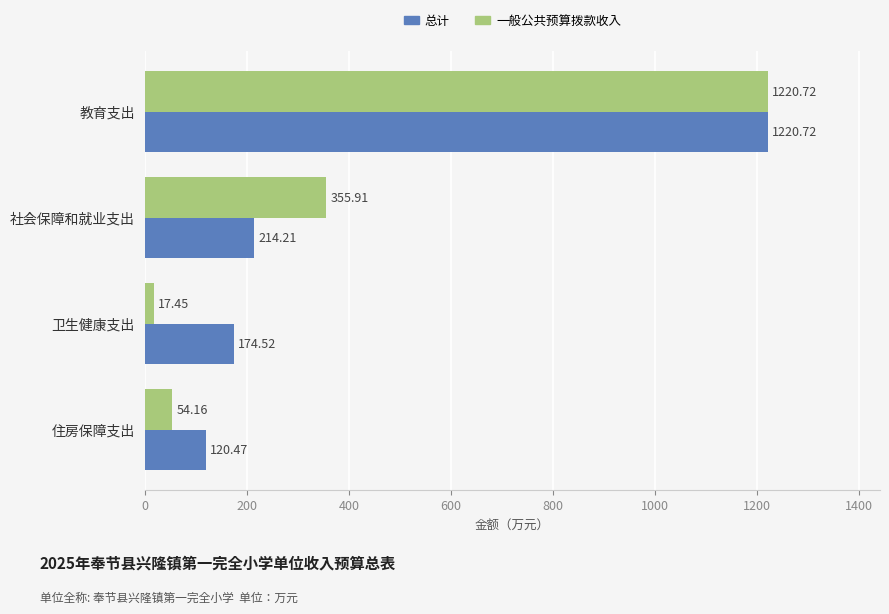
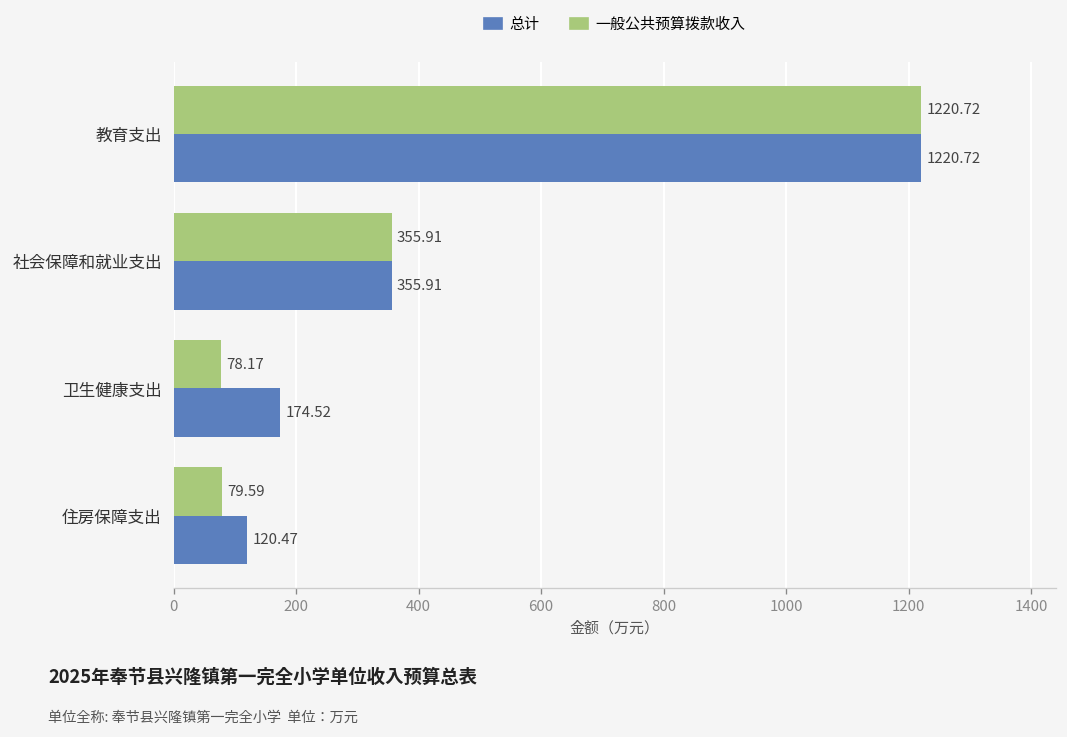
  {
    "总计": {
      "教育支出": 1220.72,
-     "社会保障和就业支出": 214.21,
+     "社会保障和就业支出": 355.91,
      "卫生健康支出": 174.52,
      "住房保障支出": 120.47
    },
    "一般公共预算拨款收入": {
      "教育支出": 1220.72,
      "社会保障和就业支出": 355.91,
-     "卫生健康支出": 17.45,
-     "住房保障支出": 54.16
+     "卫生健康支出": 78.17,
+     "住房保障支出": 79.59
    }
  }
